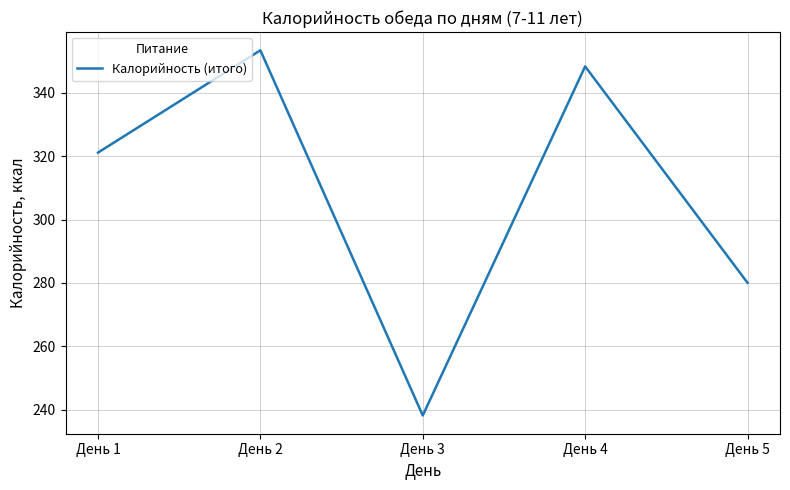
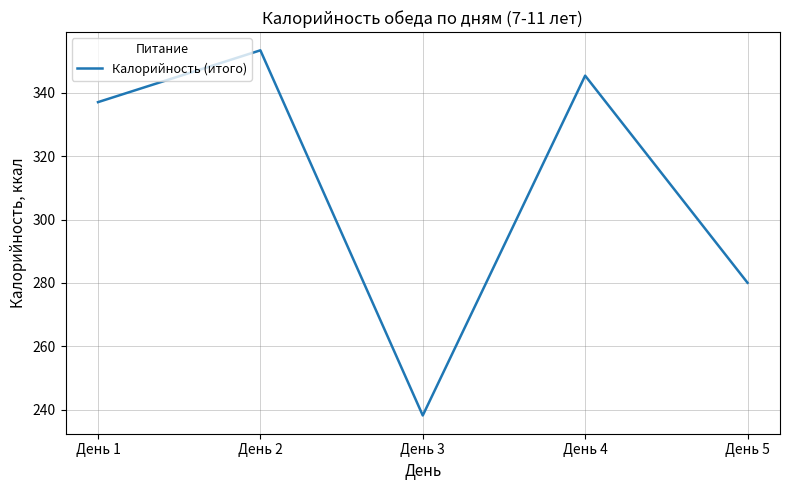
  {
-   "День 1": 321,
+   "День 1": 337,
    "День 2": 353,
    "День 3": 238,
-   "День 4": 348,
+   "День 4": 345,
    "День 5": 280
  }
